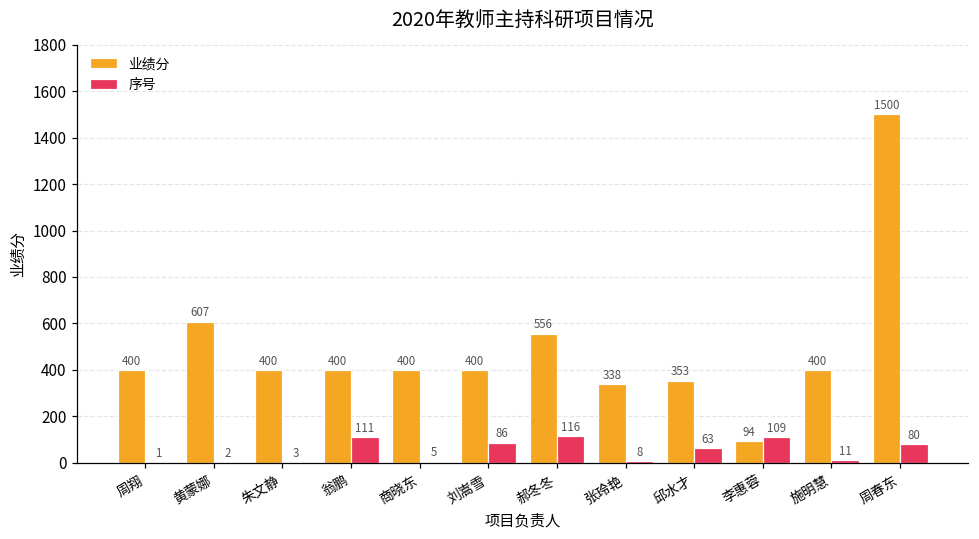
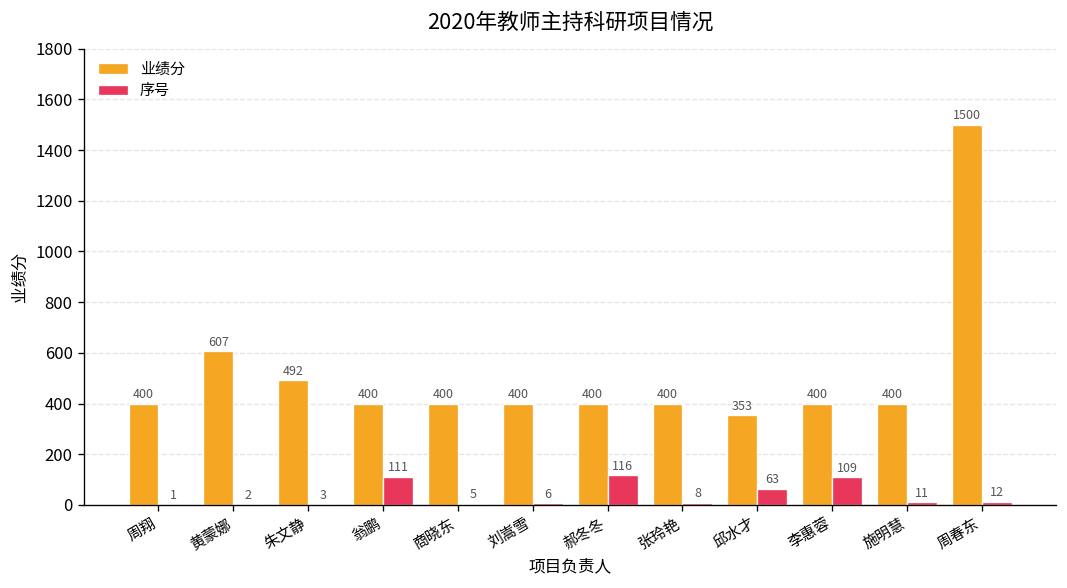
  {
    "业绩分": {
      "周翔": 400,
      "黄蒙娜": 607,
-     "朱文静": 400,
+     "朱文静": 492,
      "翁鹏": 400,
      "商晓东": 400,
      "刘嵩雪": 400,
-     "郝冬冬": 556,
-     "张玲艳": 338,
+     "郝冬冬": 400,
+     "张玲艳": 400,
      "邱水才": 353,
-     "李惠蓉": 94,
+     "李惠蓉": 400,
      "施明慧": 400,
      "周春东": 1500
    },
    "序号": {
      "周翔": 1,
      "黄蒙娜": 2,
      "朱文静": 3,
      "翁鹏": 111,
      "商晓东": 5,
-     "刘嵩雪": 86,
+     "刘嵩雪": 6,
      "郝冬冬": 116,
      "张玲艳": 8,
      "邱水才": 63,
      "李惠蓉": 109,
      "施明慧": 11,
-     "周春东": 80
+     "周春东": 12
    }
  }
